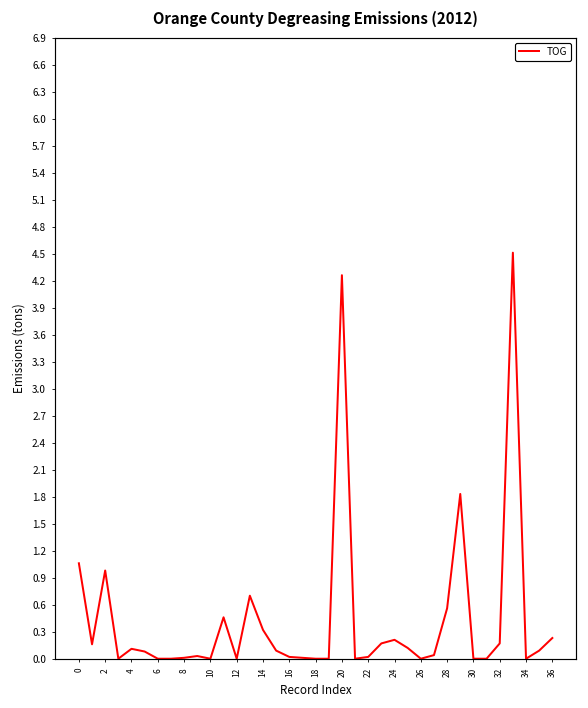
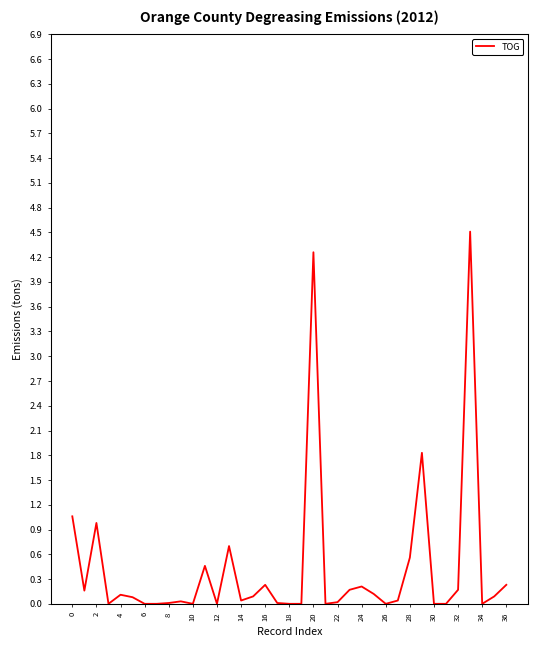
  {
    "0": 1.1,
    "2": 1.0,
    "4": 0.1,
    "6": 0.0,
    "8": 0.0,
    "10": 0.0,
    "12": 0.0,
-   "14": 0.3,
-   "16": 0.0,
+   "14": 0.0,
+   "16": 0.2,
    "18": 0.0,
    "20": 4.3,
    "22": 0.0,
    "24": 0.2,
    "26": 0.0,
    "28": 0.6,
    "30": 0.0,
    "32": 0.2,
    "34": 0.0,
    "36": 0.2
  }
